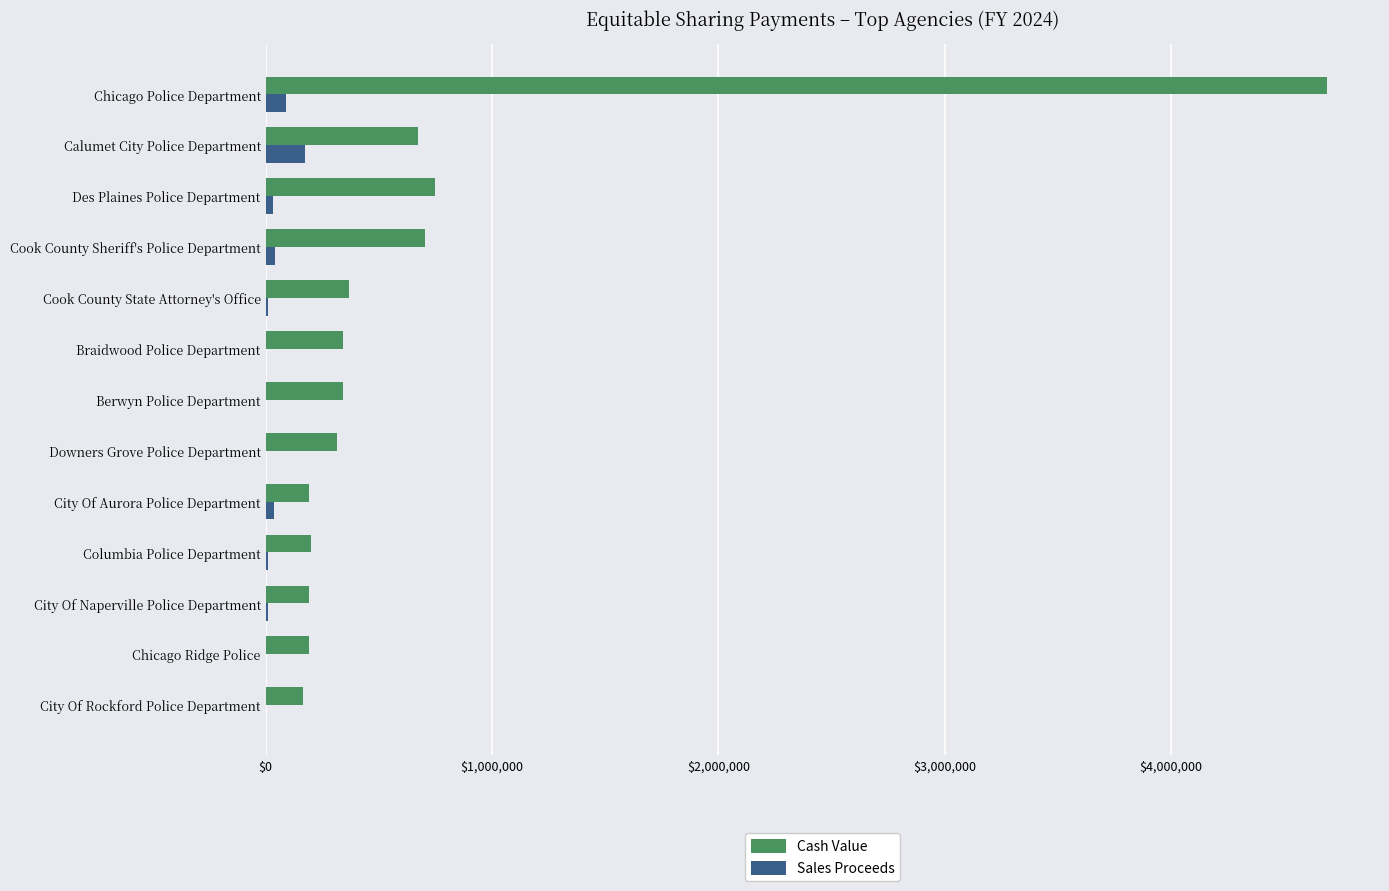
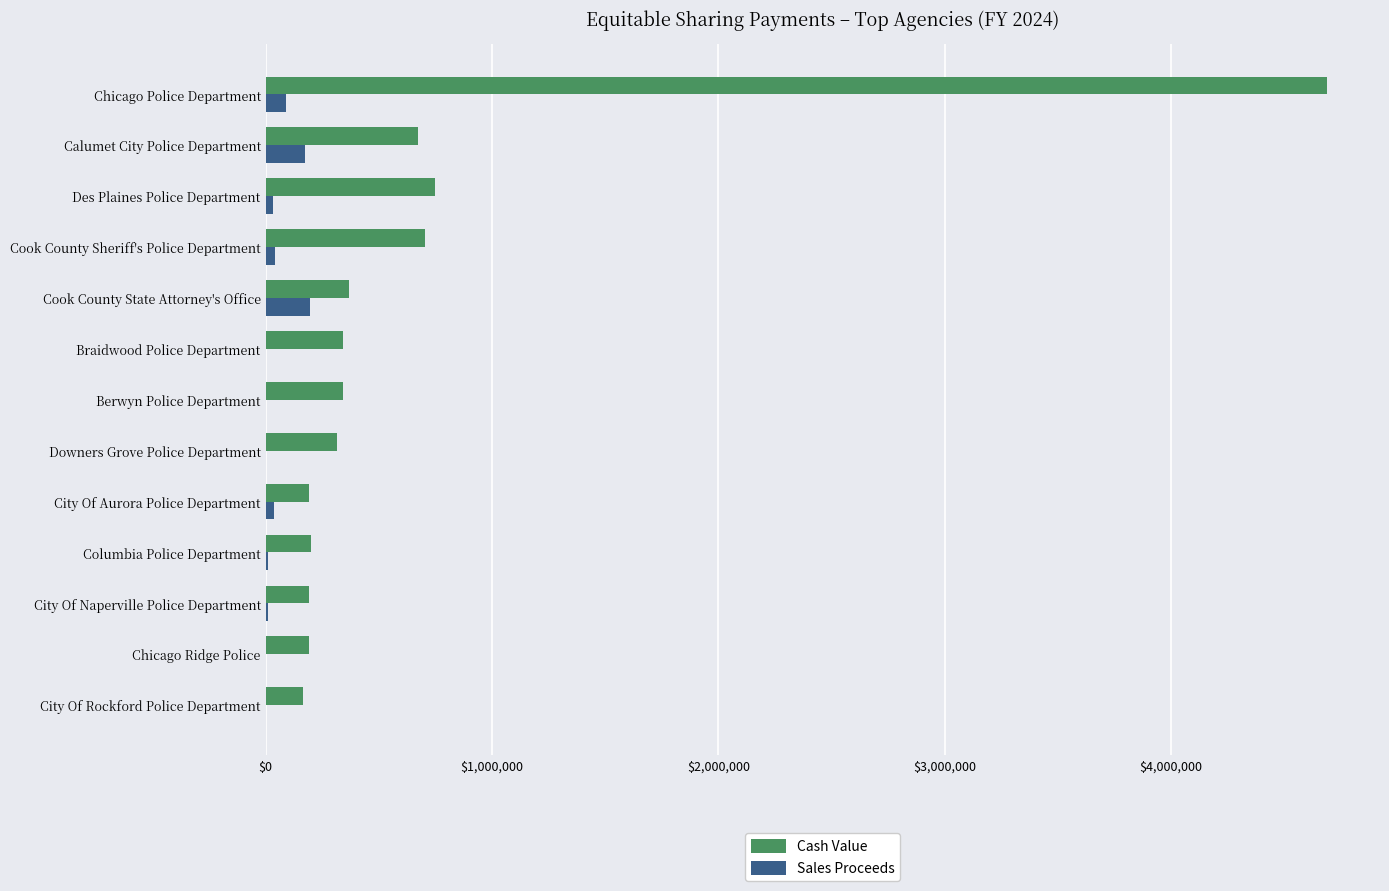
  {
    "Cash Value": {
      "Chicago Police Department": "$4,690,000",
      "Calumet City Police Department": "$670,000",
      "Des Plaines Police Department": "$750,000",
      "Cook County Sheriff's Police Department": "$700,000",
      "Cook County State Attorney's Office": "$370,000",
      "Braidwood Police Department": "$340,000",
      "Berwyn Police Department": "$340,000",
      "Downers Grove Police Department": "$310,000",
      "City Of Aurora Police Department": "$190,000",
      "Columbia Police Department": "$200,000",
      "City Of Naperville Police Department": "$190,000",
      "Chicago Ridge Police": "$190,000",
      "City Of Rockford Police Department": "$170,000"
    },
    "Sales Proceeds": {
      "Chicago Police Department": "$90,000",
      "Calumet City Police Department": "$170,000",
      "Des Plaines Police Department": "$30,000",
      "Cook County Sheriff's Police Department": "$40,000",
-     "Cook County State Attorney's Office": "$10,000",
+     "Cook County State Attorney's Office": "$190,000",
      "Downers Grove Police Department": "$0",
      "City Of Aurora Police Department": "$40,000",
      "Chicago Ridge Police": "$0",
      "City Of Rockford Police Department": "$0"
    }
  }
